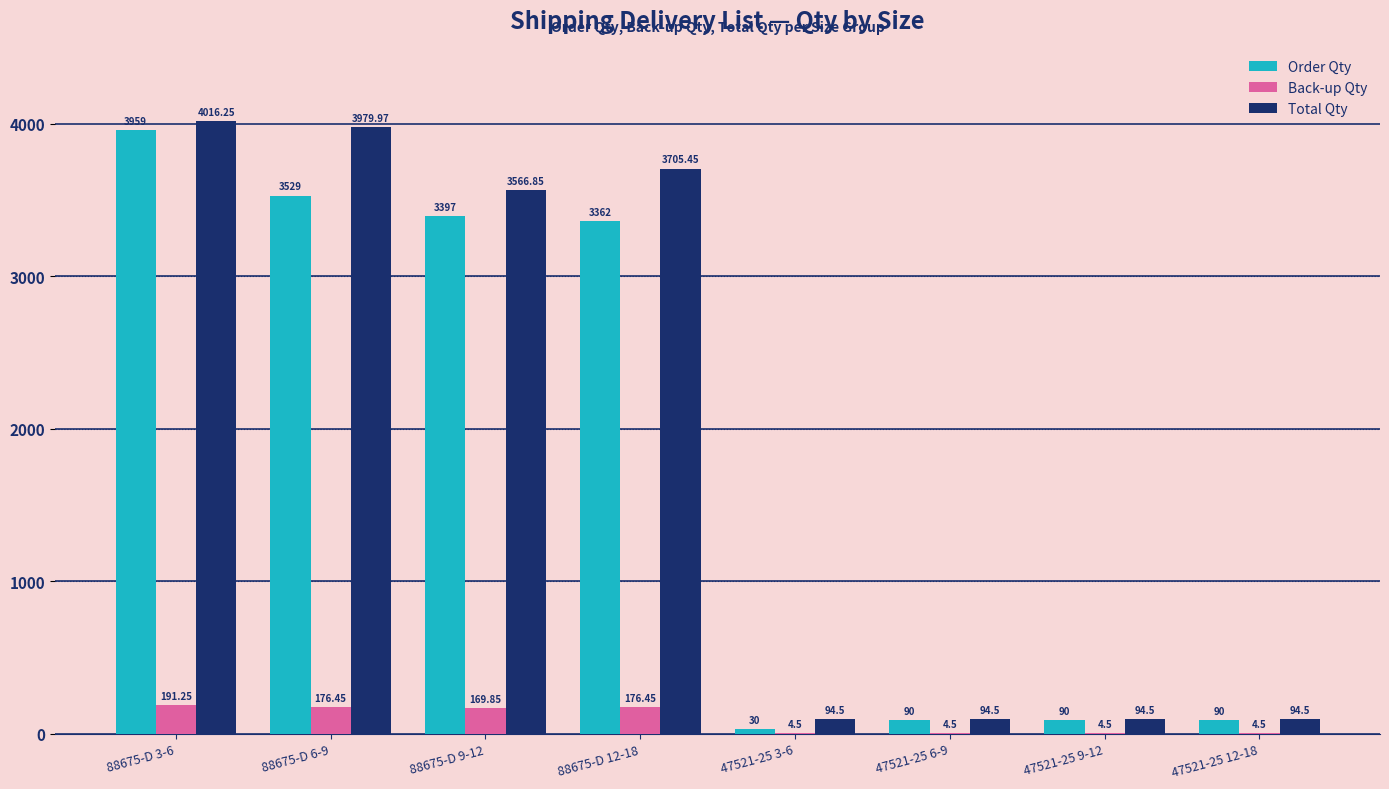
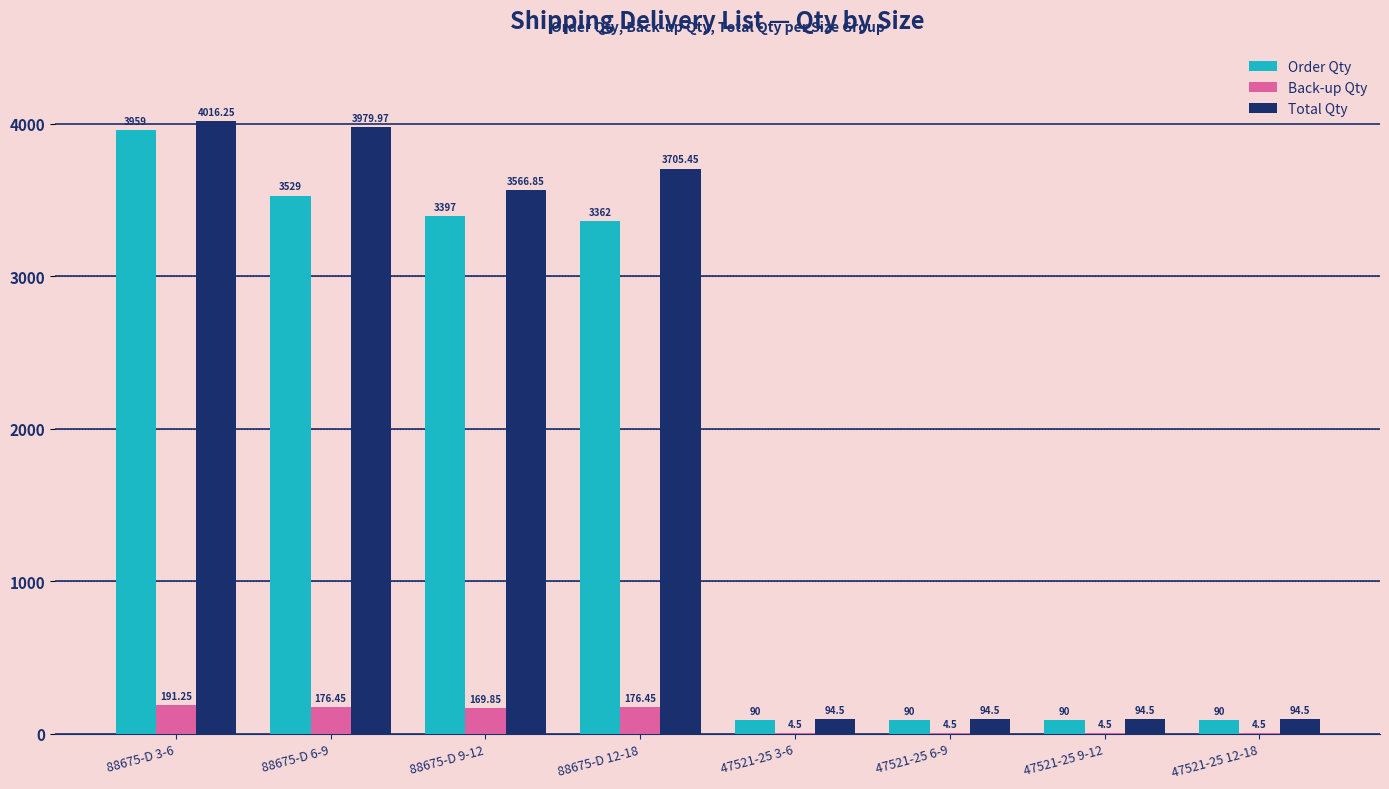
  {
    "Order Qty": {
      "88675-D 3-6": 3959,
      "88675-D 6-9": 3529,
      "88675-D 9-12": 3397,
      "88675-D 12-18": 3362,
-     "47521-25 3-6": 30,
+     "47521-25 3-6": 90,
      "47521-25 6-9": 90,
      "47521-25 9-12": 90,
      "47521-25 12-18": 90
    },
    "Back-up Qty": {
      "88675-D 3-6": 191.25,
      "88675-D 6-9": 176.45,
      "88675-D 9-12": 169.85,
      "88675-D 12-18": 176.45,
      "47521-25 3-6": 4.5,
      "47521-25 6-9": 4.5,
      "47521-25 9-12": 4.5,
      "47521-25 12-18": 4.5
    },
    "Total Qty": {
      "88675-D 3-6": 4016.25,
      "88675-D 6-9": 3979.97,
      "88675-D 9-12": 3566.85,
      "88675-D 12-18": 3705.45,
      "47521-25 3-6": 94.5,
      "47521-25 6-9": 94.5,
      "47521-25 9-12": 94.5,
      "47521-25 12-18": 94.5
    }
  }
